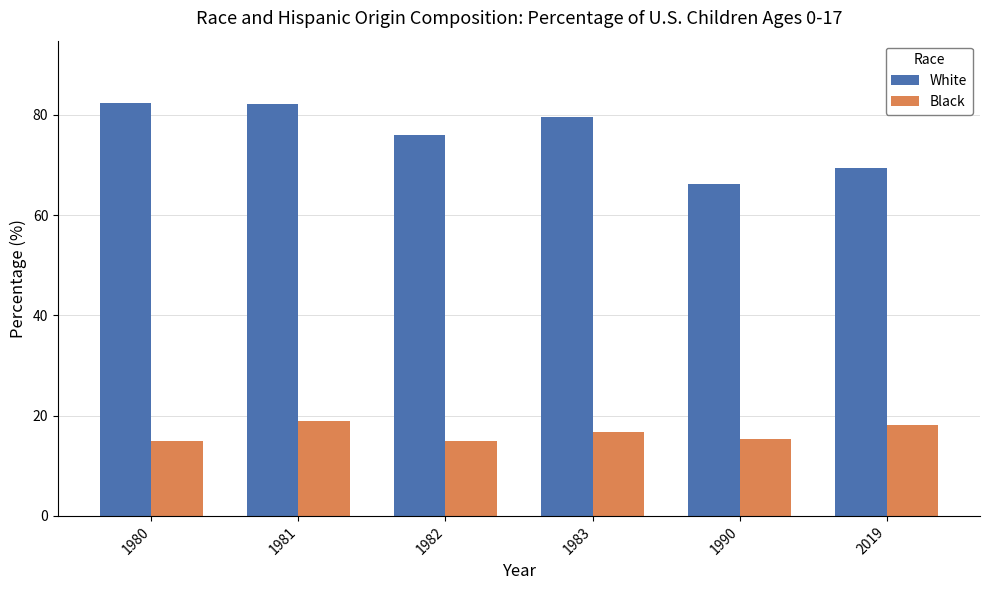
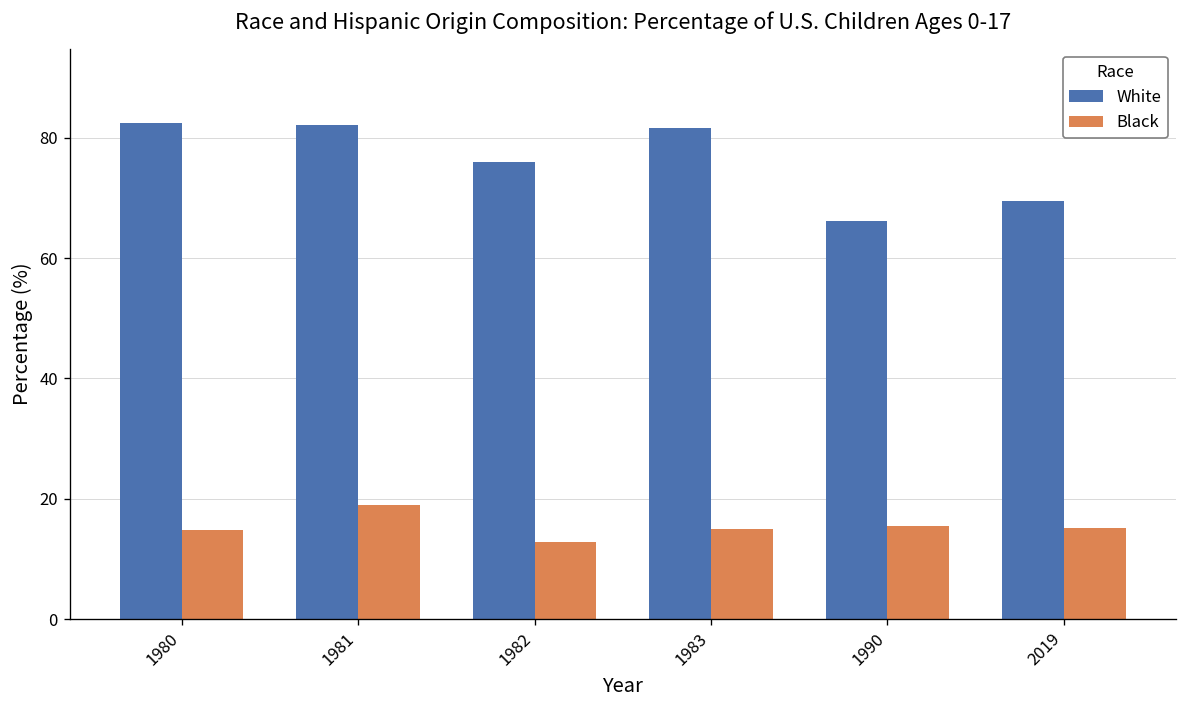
  {
    "White": {
      "1980": 82,
      "1981": 82,
      "1982": 76,
-     "1983": 80,
+     "1983": 82,
      "1990": 66,
      "2019": 69
    },
    "Black": {
      "1980": 15,
      "1981": 19,
-     "1982": 15,
-     "1983": 17,
+     "1982": 13,
+     "1983": 15,
      "1990": 15,
-     "2019": 18
+     "2019": 15
    }
  }
